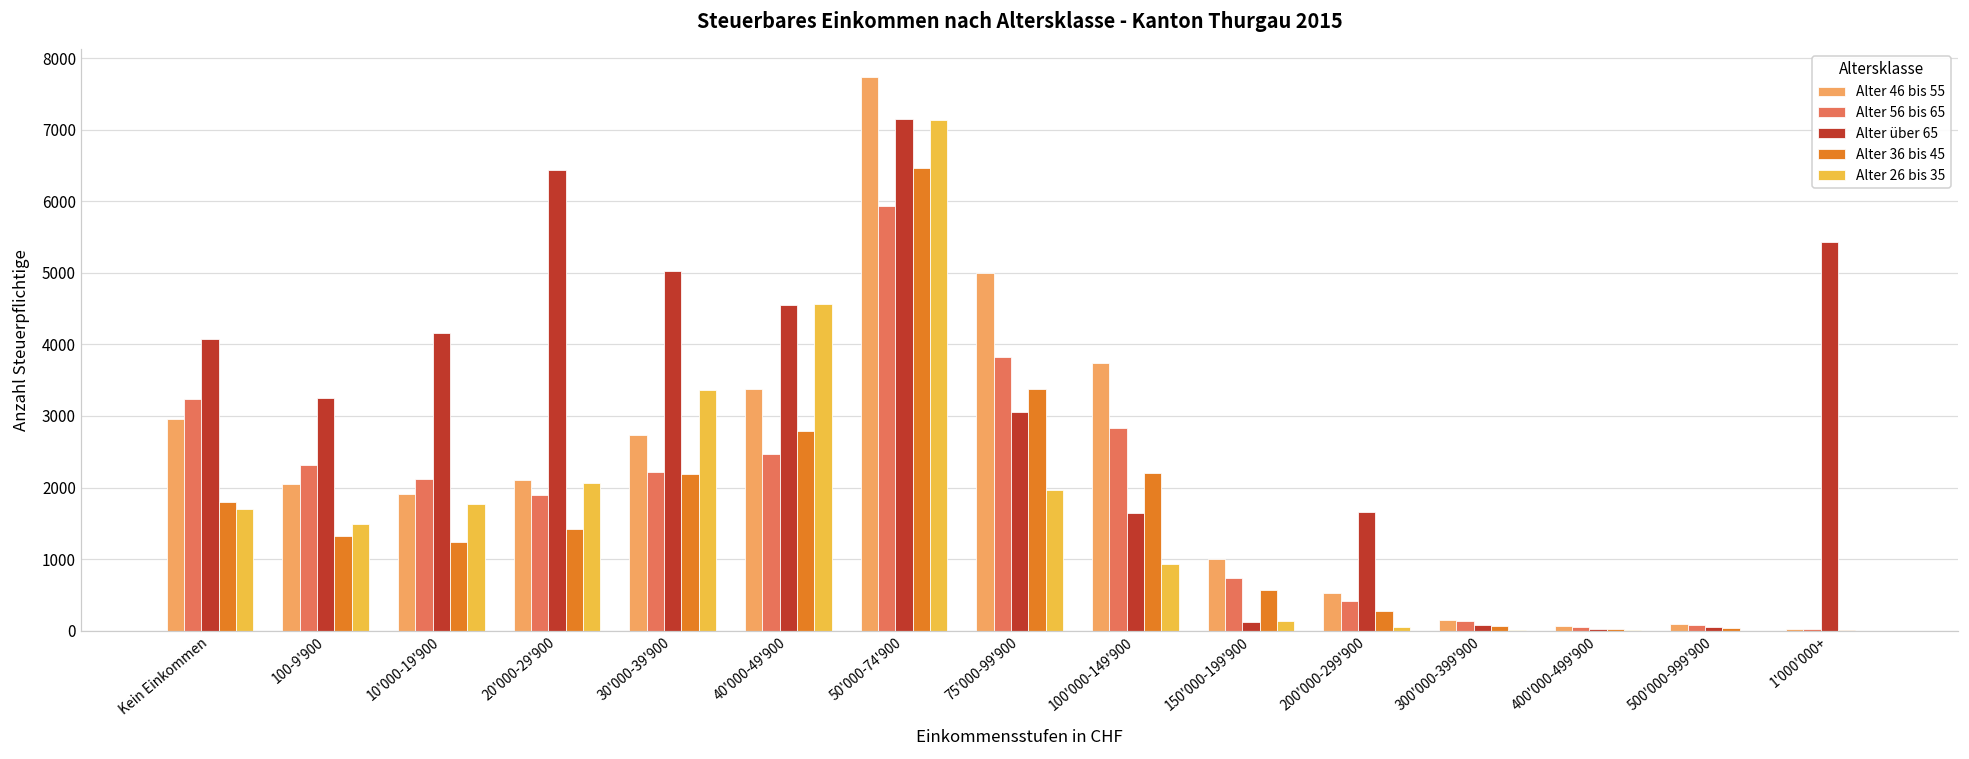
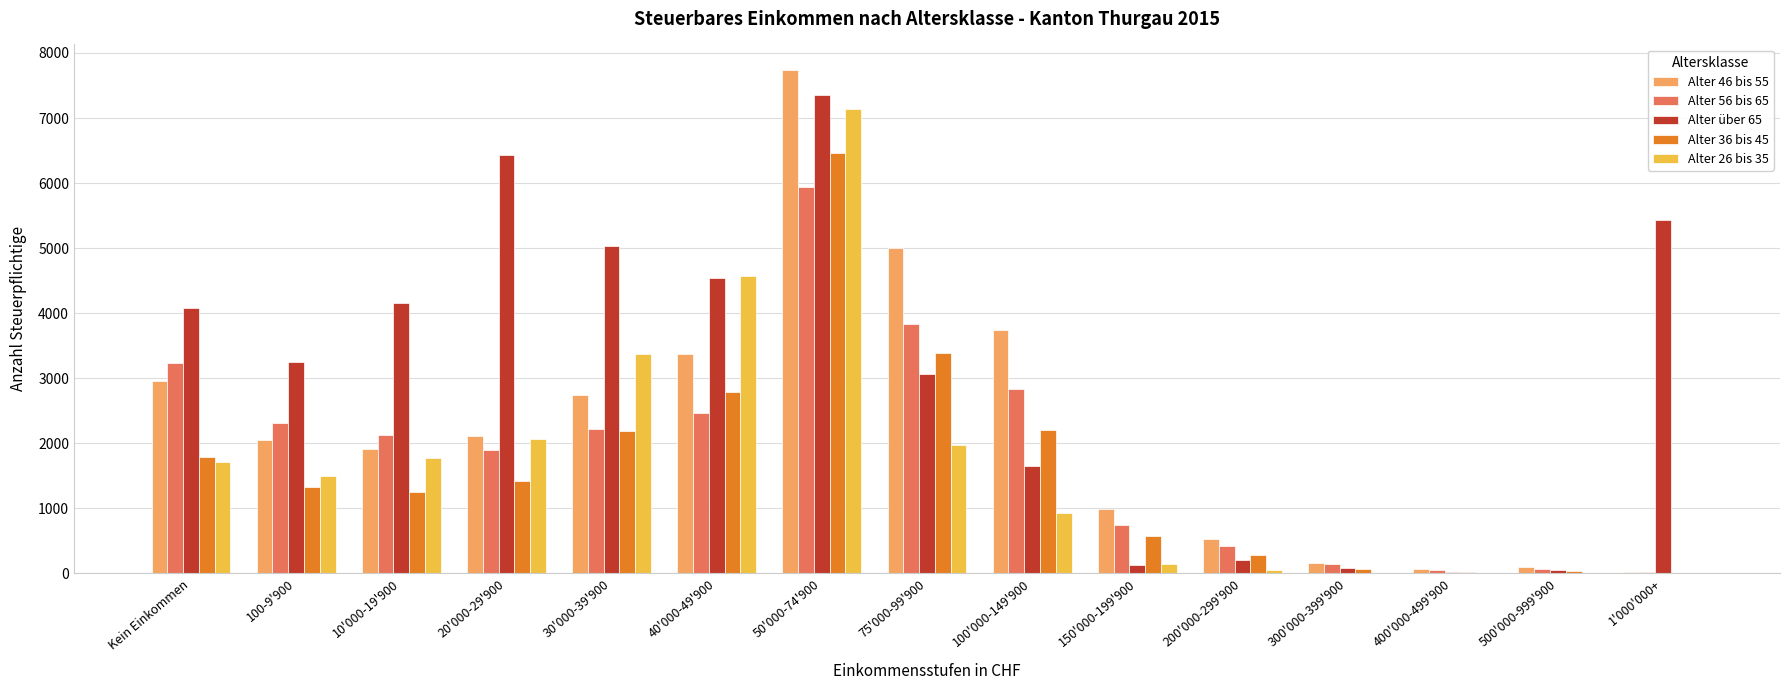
  {
    "Alter über 65": {
      "Kein Einkommen": 4100,
      "100-9'900": 3300,
      "10'000-19'900": 4200,
      "20'000-29'900": 6400,
      "30'000-39'900": 5000,
      "40'000-49'900": 4500,
-     "50'000-74'900": 7100,
+     "50'000-74'900": 7400,
      "75'000-99'900": 3100,
      "100'000-149'900": 1600,
      "150'000-199'900": 100,
-     "200'000-299'900": 1700,
+     "200'000-299'900": 200,
      "300'000-399'900": 100,
      "500'000-999'900": 100,
      "1'000'000+": 5400
    }
  }
